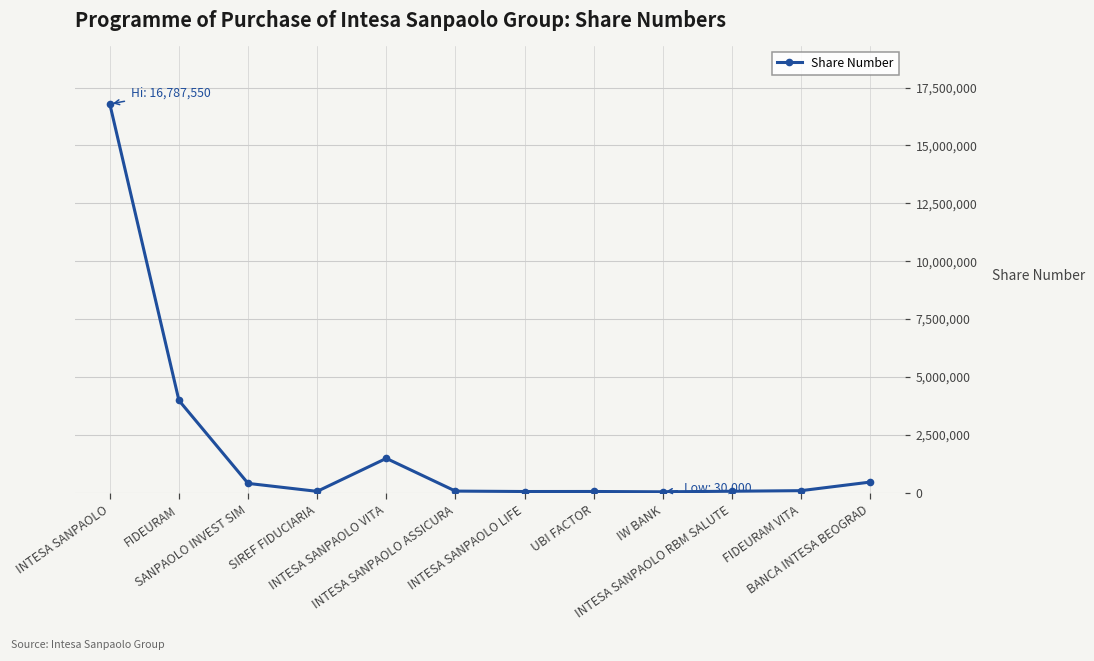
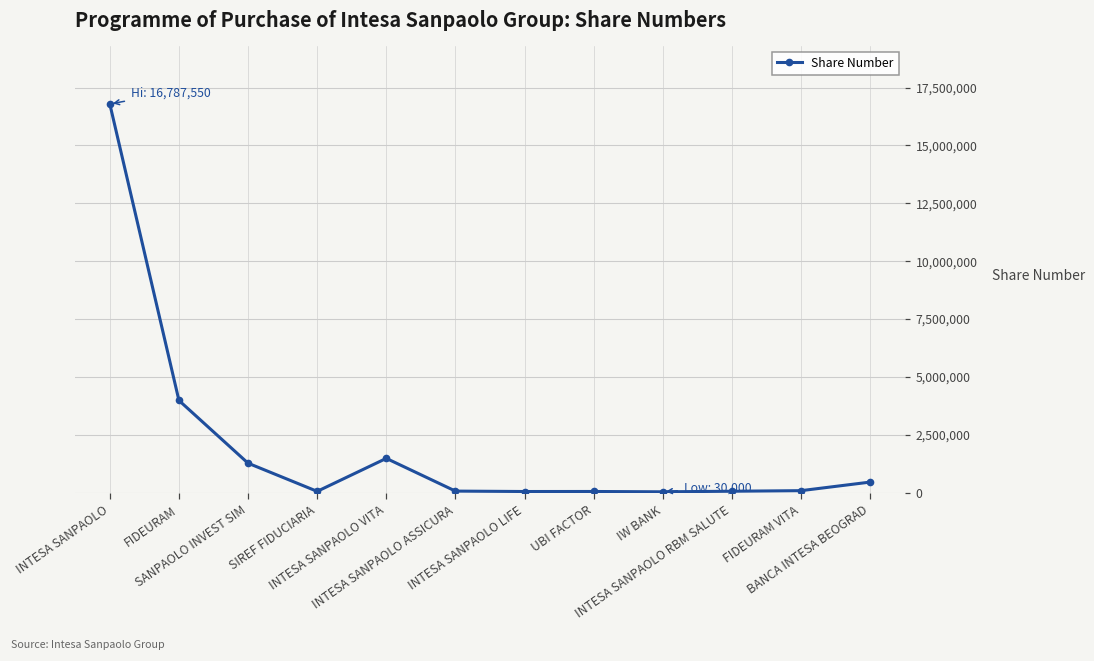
  {
    "FIDEURAM": "4,000,000",
-   "SANPAOLO INVEST SIM": "400,000",
+   "SANPAOLO INVEST SIM": "1,300,000",
    "SIREF FIDUCIARIA": "0",
    "INTESA SANPAOLO VITA": "1,500,000",
    "INTESA SANPAOLO ASSICURA": "100,000",
    "INTESA SANPAOLO LIFE": "0",
    "UBI FACTOR": "0",
    "IW BANK": "0",
    "FIDEURAM VITA": "100,000",
    "BANCA INTESA BEOGRAD": "500,000"
  }
